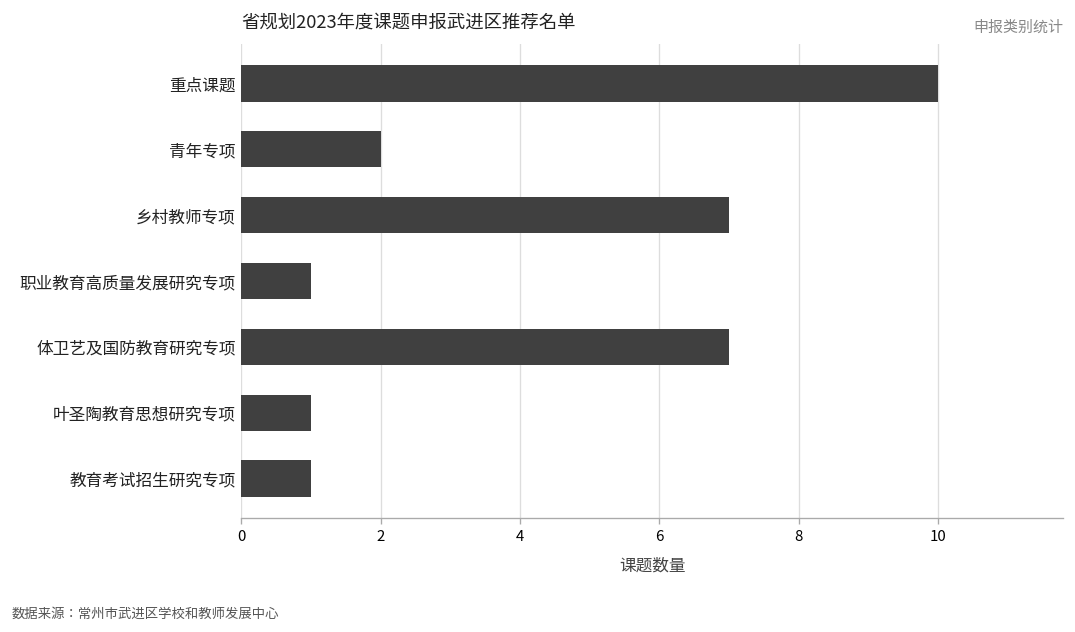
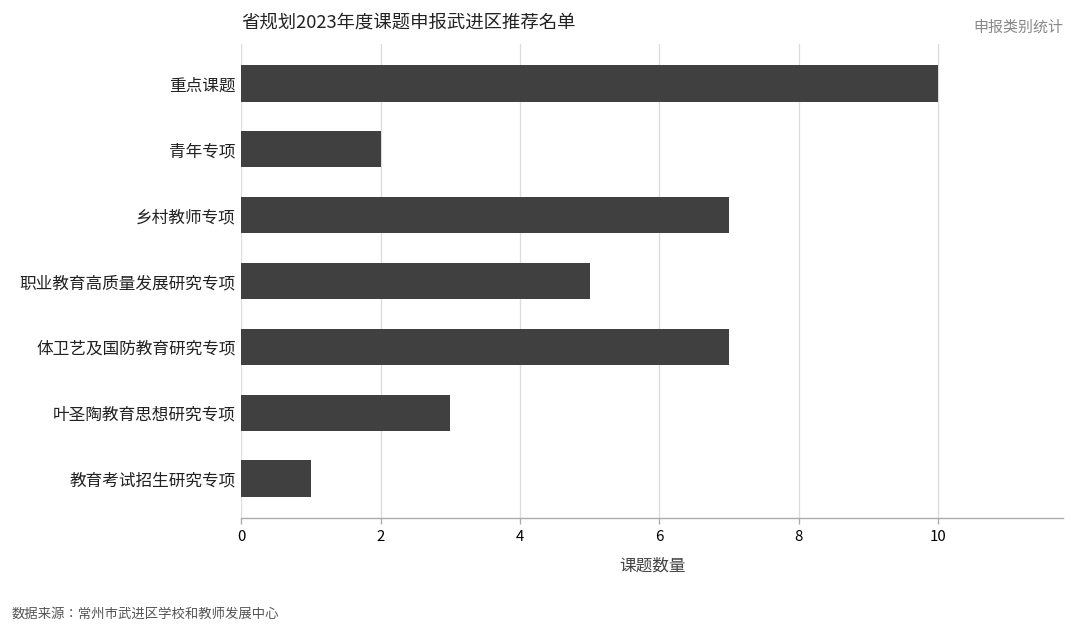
  {
    "重点课题": 10,
    "青年专项": 2,
    "乡村教师专项": 7,
-   "职业教育高质量发展研究专项": 1,
+   "职业教育高质量发展研究专项": 5,
    "体卫艺及国防教育研究专项": 7,
-   "叶圣陶教育思想研究专项": 1,
+   "叶圣陶教育思想研究专项": 3,
    "教育考试招生研究专项": 1
  }
